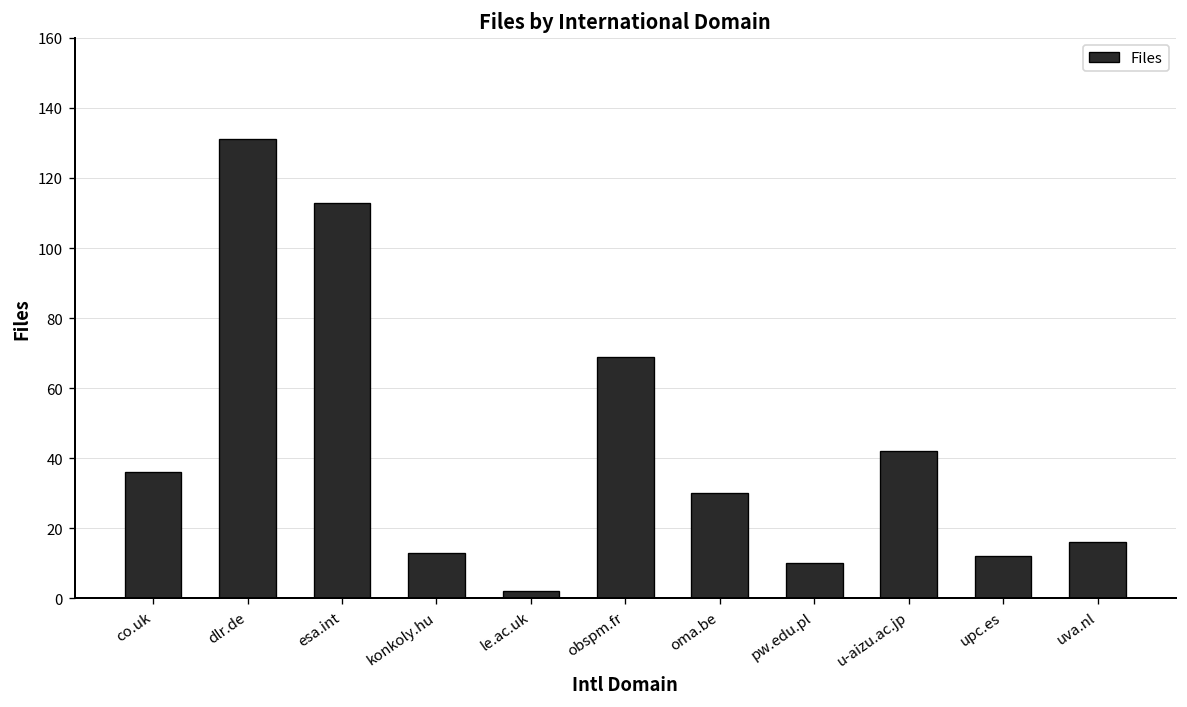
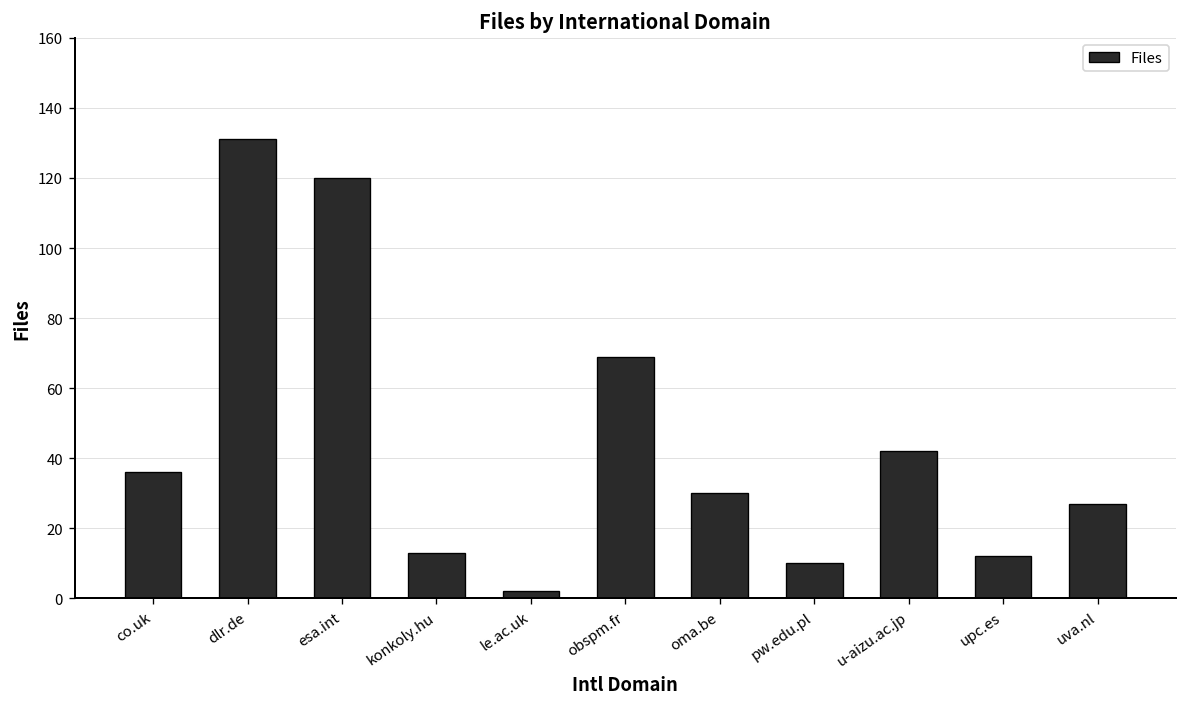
  {
    "co.uk": 36,
    "dlr.de": 131,
-   "esa.int": 113,
+   "esa.int": 120,
    "konkoly.hu": 13,
    "le.ac.uk": 2,
    "obspm.fr": 69,
    "oma.be": 30,
    "pw.edu.pl": 10,
    "u-aizu.ac.jp": 42,
    "upc.es": 12,
-   "uva.nl": 16
+   "uva.nl": 27
  }
